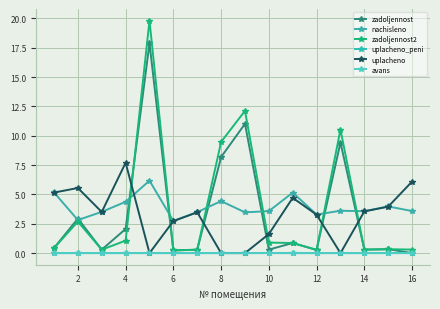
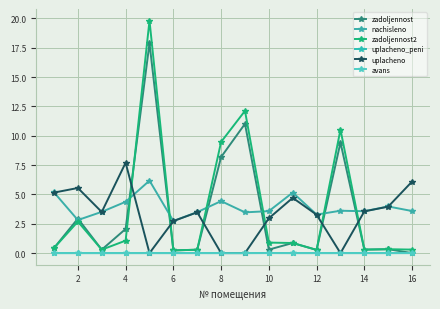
  {
    "uplacheno": {
      "2": 5.6,
      "4": 7.7,
-     "10": 1.6,
+     "10": 3.0,
      "16": 6.1
    }
  }
